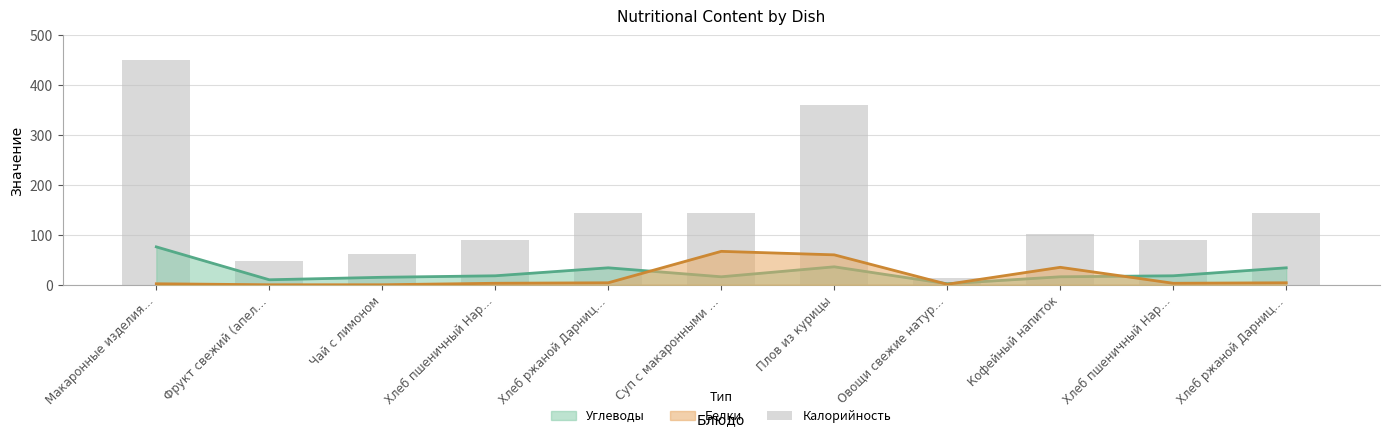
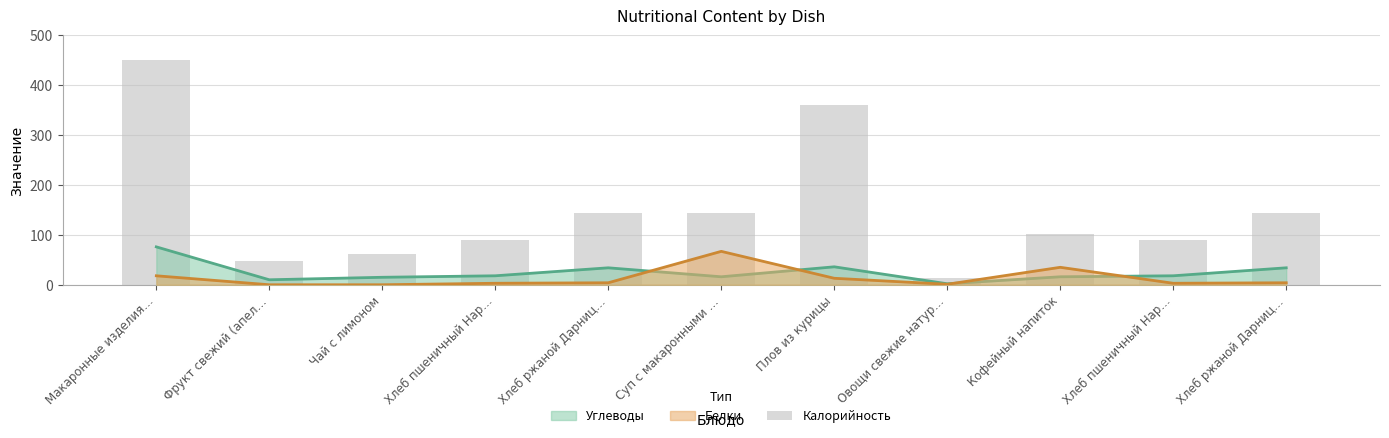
  {
    "Белки": {
-     "Макаронные изделия…": 0,
+     "Макаронные изделия…": 20,
      "Фрукт свежий (апел…": 0,
      "Чай с лимоном": 0,
      "Суп с макаронными …": 70,
-     "Плов из курицы": 60,
+     "Плов из курицы": 10,
      "Кофейный напиток": 40
    }
  }
